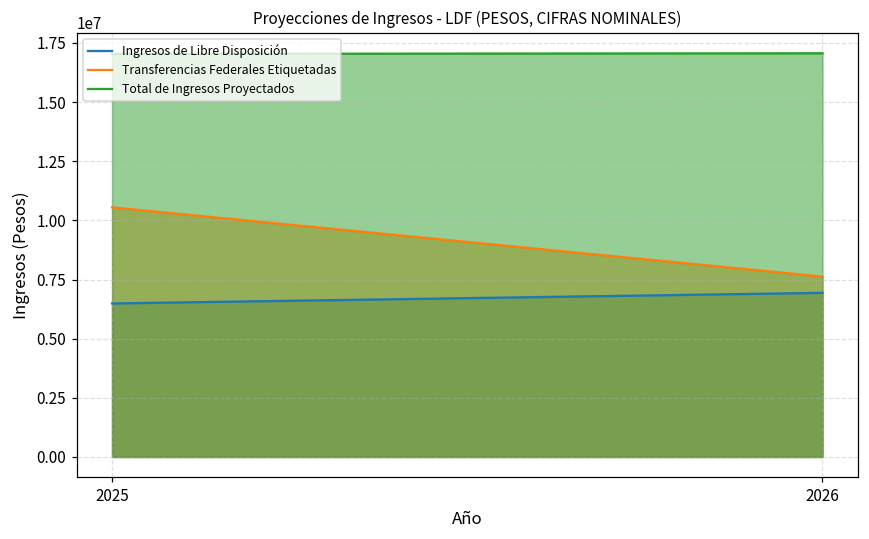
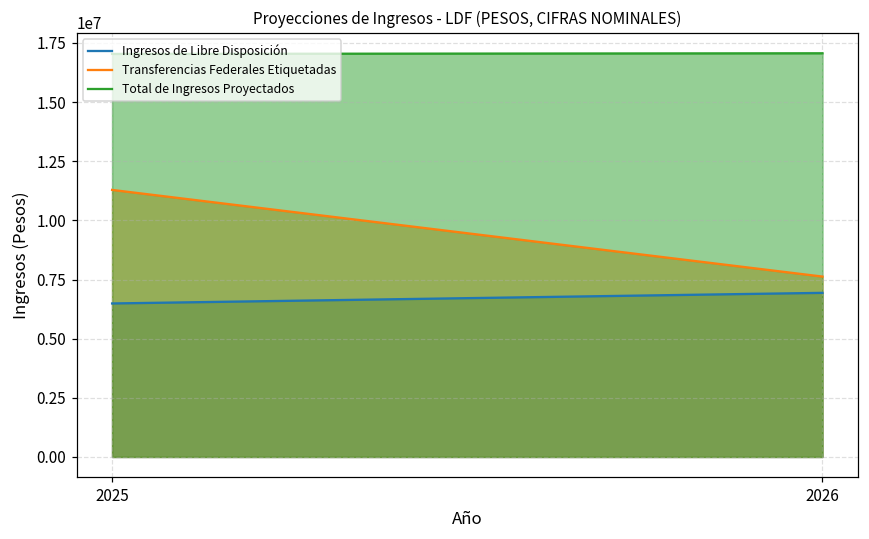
  {
    "Ingresos de Libre Disposición": {
      "2025": 6500000,
      "2026": 6900000
    },
    "Transferencias Federales Etiquetadas": {
-     "2025": 10600000,
+     "2025": 11300000,
      "2026": 7600000
    },
    "Total de Ingresos Proyectados": {
      "2026": 17100000
    }
  }
